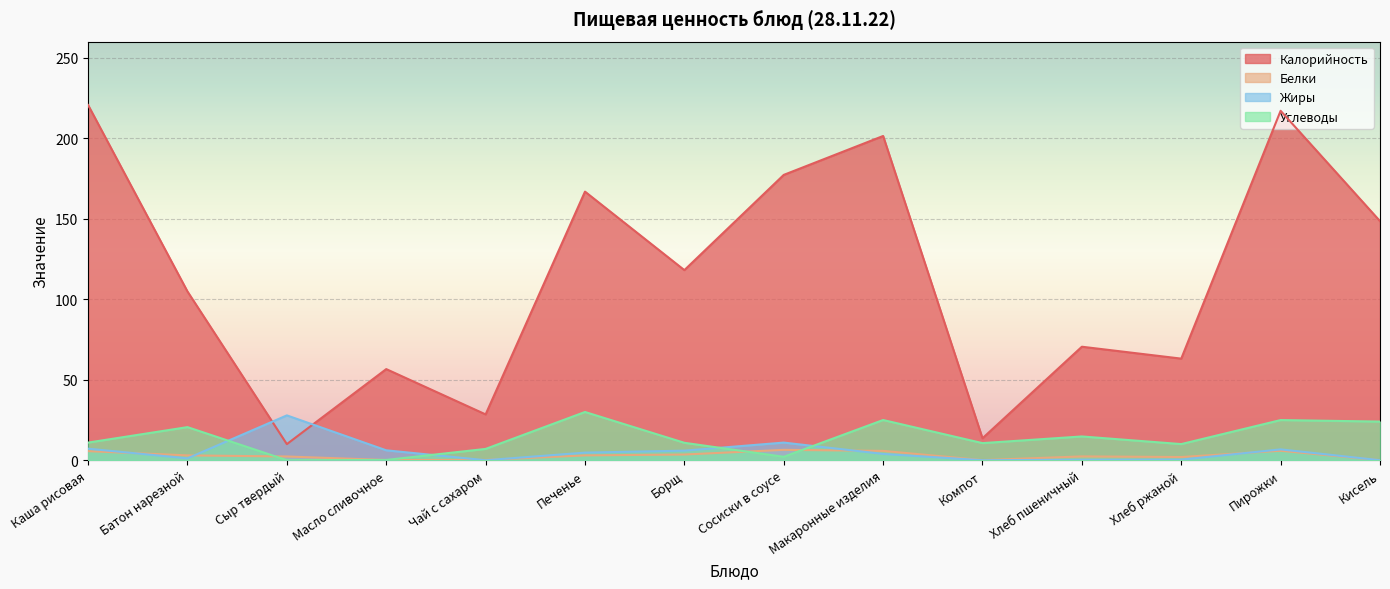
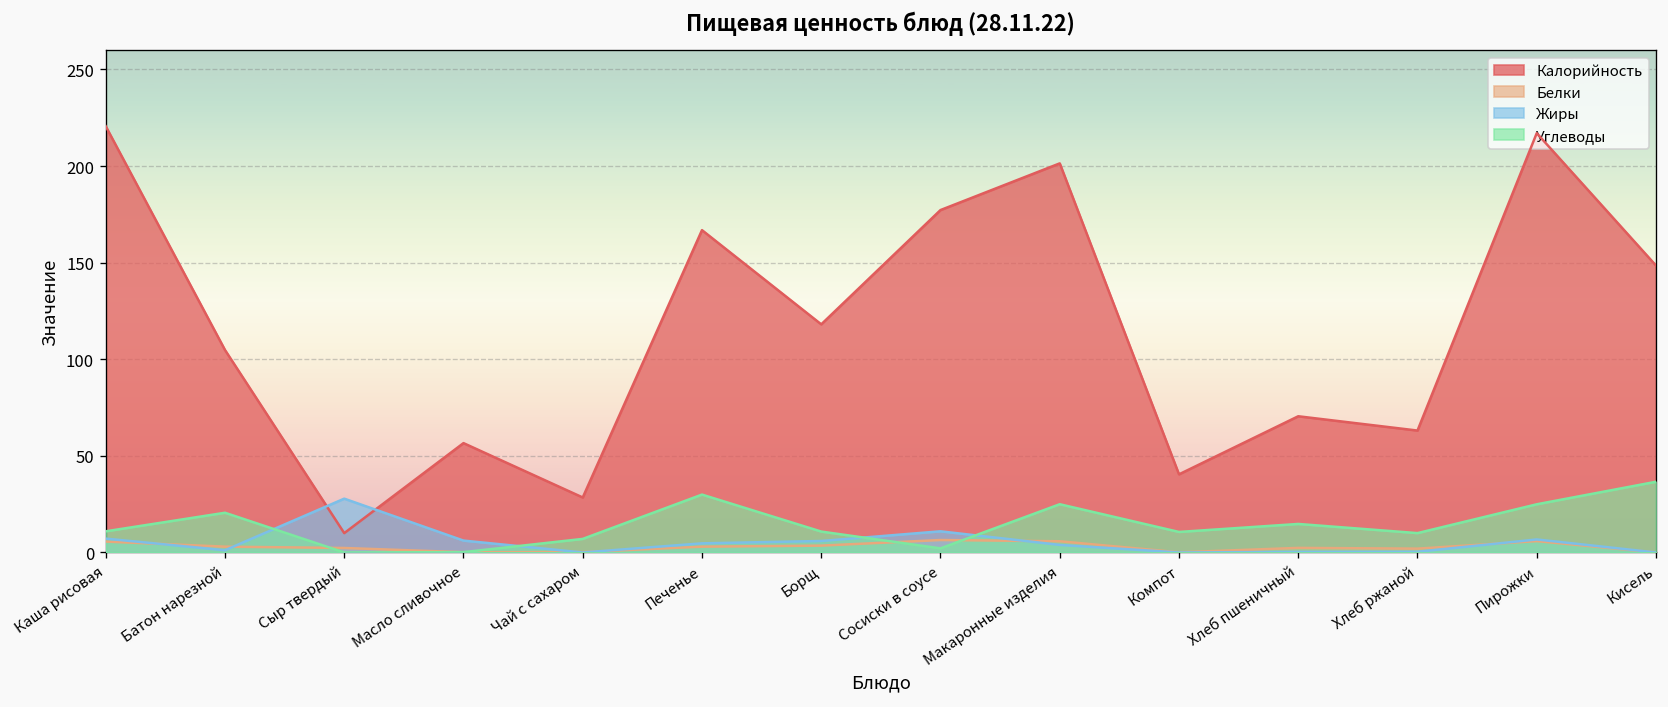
  {
    "Калорийность": {
      "Каша рисовая": 221,
      "Батон нарезной": 105,
      "Сыр твердый": 10,
      "Масло сливочное": 57,
      "Чай с сахаром": 28,
      "Печенье": 167,
      "Борщ": 118,
      "Сосиски в соусе": 177,
      "Макаронные изделия": 201,
-     "Компот": 14,
+     "Компот": 40,
      "Хлеб пшеничный": 71,
      "Хлеб ржаной": 63,
      "Кисель": 149
    },
    "Белки": {
      "Батон нарезной": 3,
      "Сыр твердый": 2,
      "Печенье": 3,
      "Борщ": 4,
      "Сосиски в соусе": 6,
      "Макаронные изделия": 6,
      "Хлеб пшеничный": 2,
      "Хлеб ржаной": 2
    },
    "Жиры": {
      "Батон нарезной": 1,
      "Сыр твердый": 28,
      "Масло сливочное": 6,
      "Печенье": 5,
      "Борщ": 6,
      "Сосиски в соусе": 11,
      "Макаронные изделия": 4,
      "Хлеб пшеничный": 0,
      "Хлеб ржаной": 0
    },
    "Углеводы": {
      "Каша рисовая": 11,
      "Батон нарезной": 21,
      "Сыр твердый": 0,
      "Чай с сахаром": 7,
      "Печенье": 30,
      "Борщ": 11,
      "Сосиски в соусе": 2,
      "Макаронные изделия": 25,
      "Компот": 11,
      "Хлеб пшеничный": 15,
      "Хлеб ржаной": 10,
      "Пирожки": 25,
-     "Кисель": 24
+     "Кисель": 37
    }
  }
